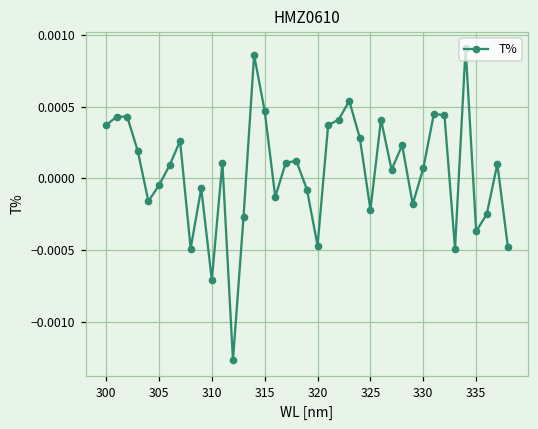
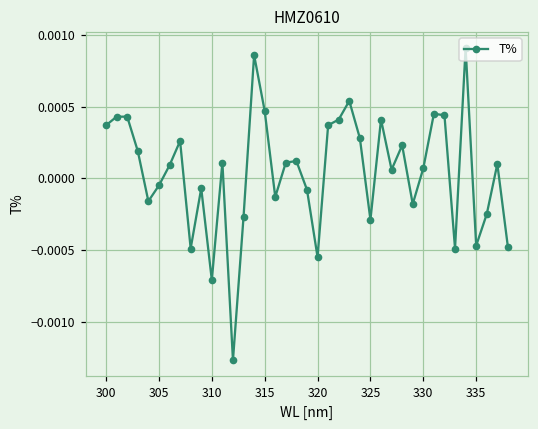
  {
    "300": 0.00037,
    "305": -0.00005,
    "310": -0.00071,
    "315": 0.00047,
-   "320": -0.00047,
-   "325": -0.00022,
+   "320": -0.00055,
+   "325": -0.00029,
    "330": 0.00007,
-   "335": -0.00037
+   "335": -0.00047
  }
